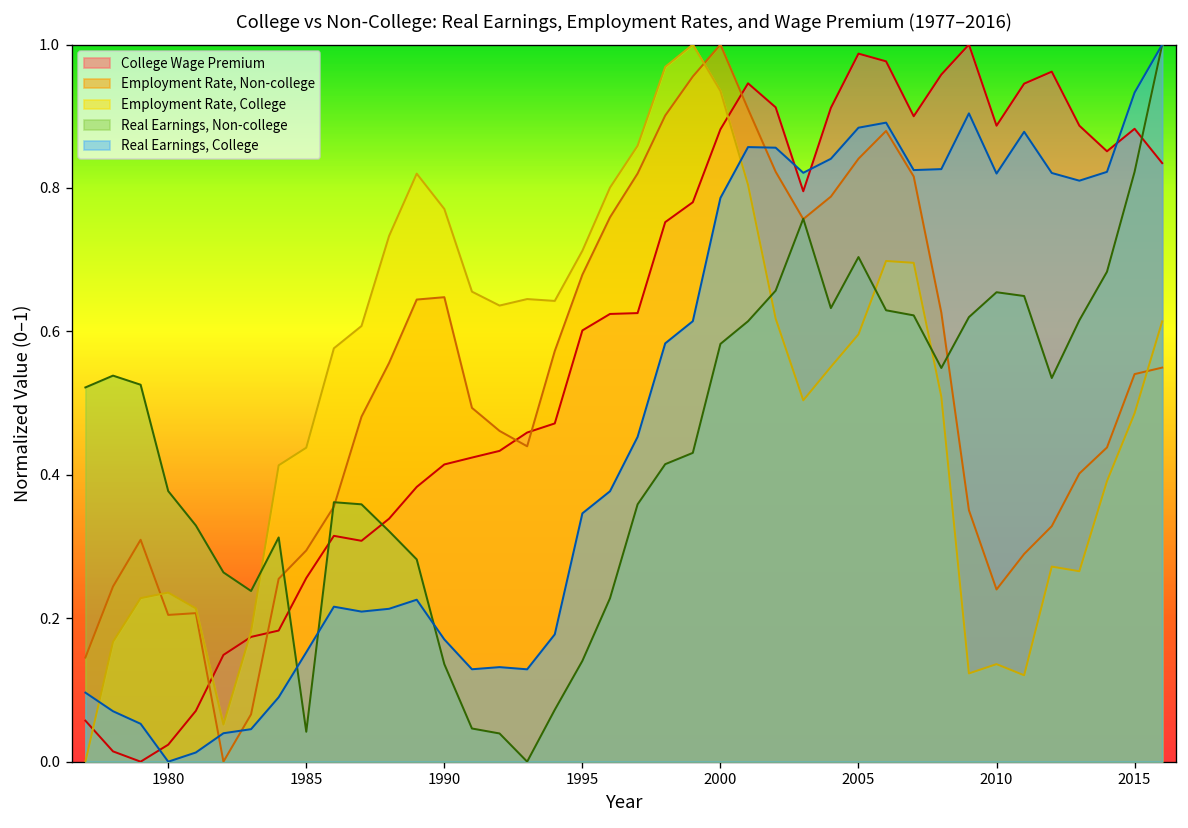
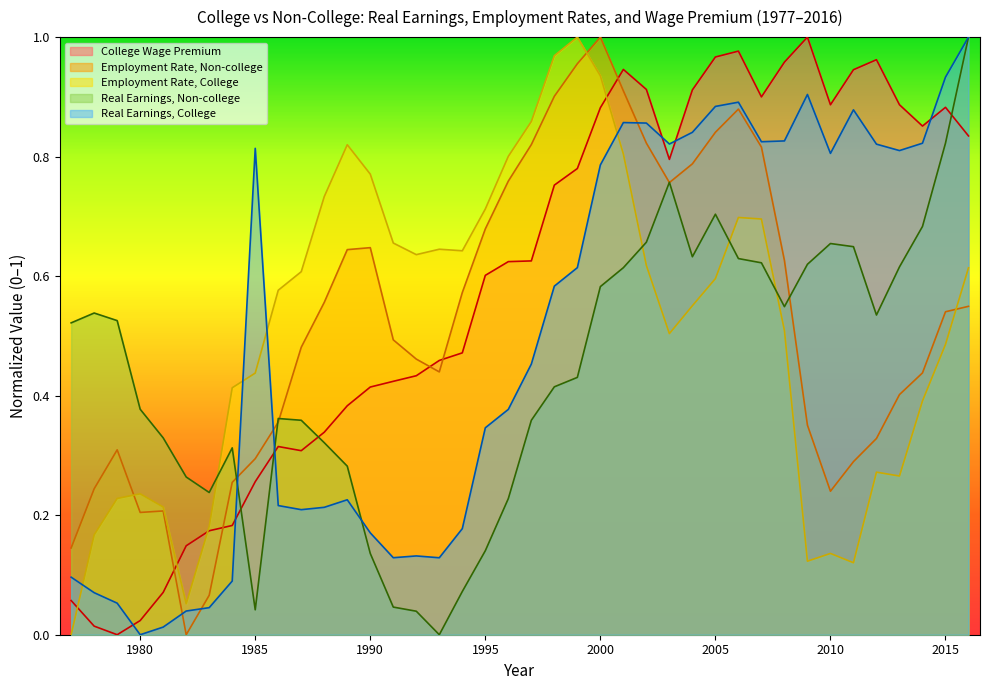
  {
    "College Wage Premium": {
      "1980": 0.02,
      "1985": 0.26,
      "1990": 0.41,
      "1995": 0.60,
      "2000": 0.88,
-     "2005": 0.99,
+     "2005": 0.97,
      "2010": 0.89,
      "2015": 0.88
    },
    "Real Earnings, Non-college": {
      "1980": 0.38,
      "1985": 0.04,
      "1990": 0.14,
      "1995": 0.14,
      "2000": 0.58,
      "2005": 0.70,
      "2010": 0.65,
      "2015": 0.82
    },
    "Real Earnings, College": {
      "1980": 0.00,
-     "1985": 0.15,
+     "1985": 0.81,
      "1990": 0.17,
      "1995": 0.35,
      "2000": 0.79,
      "2005": 0.88,
-     "2010": 0.82,
+     "2010": 0.81,
      "2015": 0.93
    }
  }
